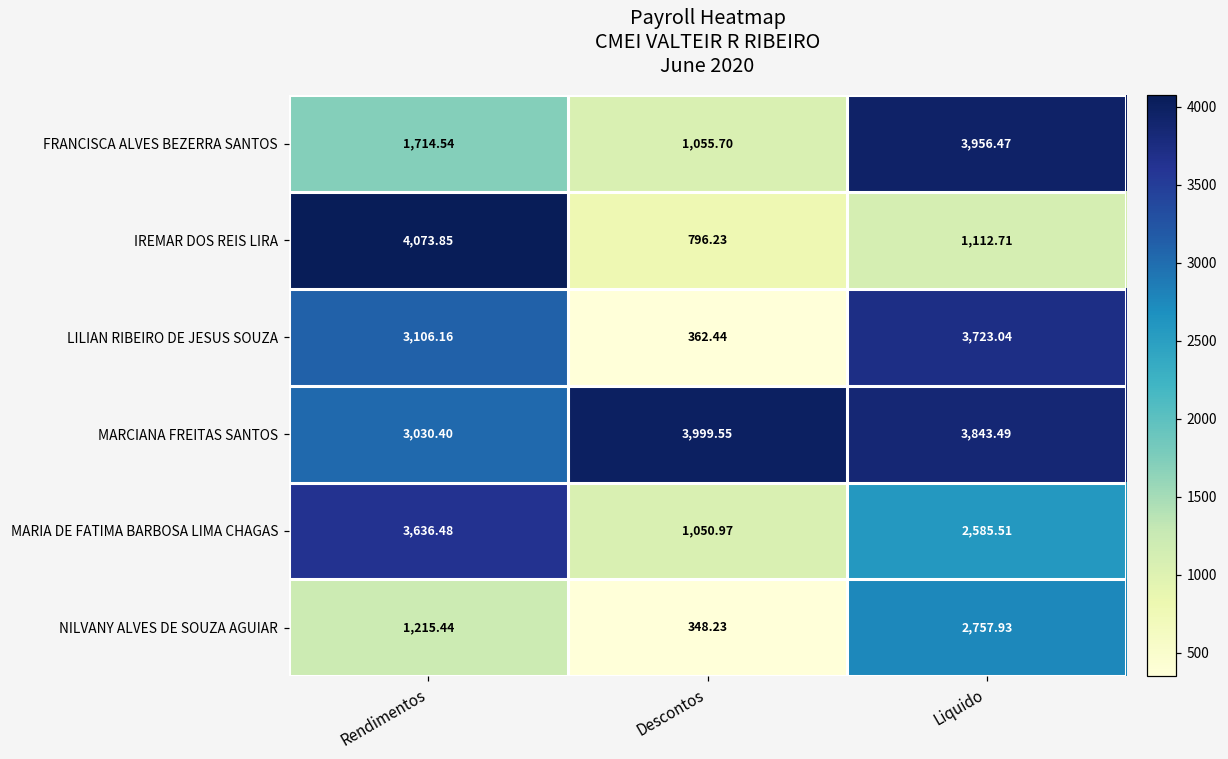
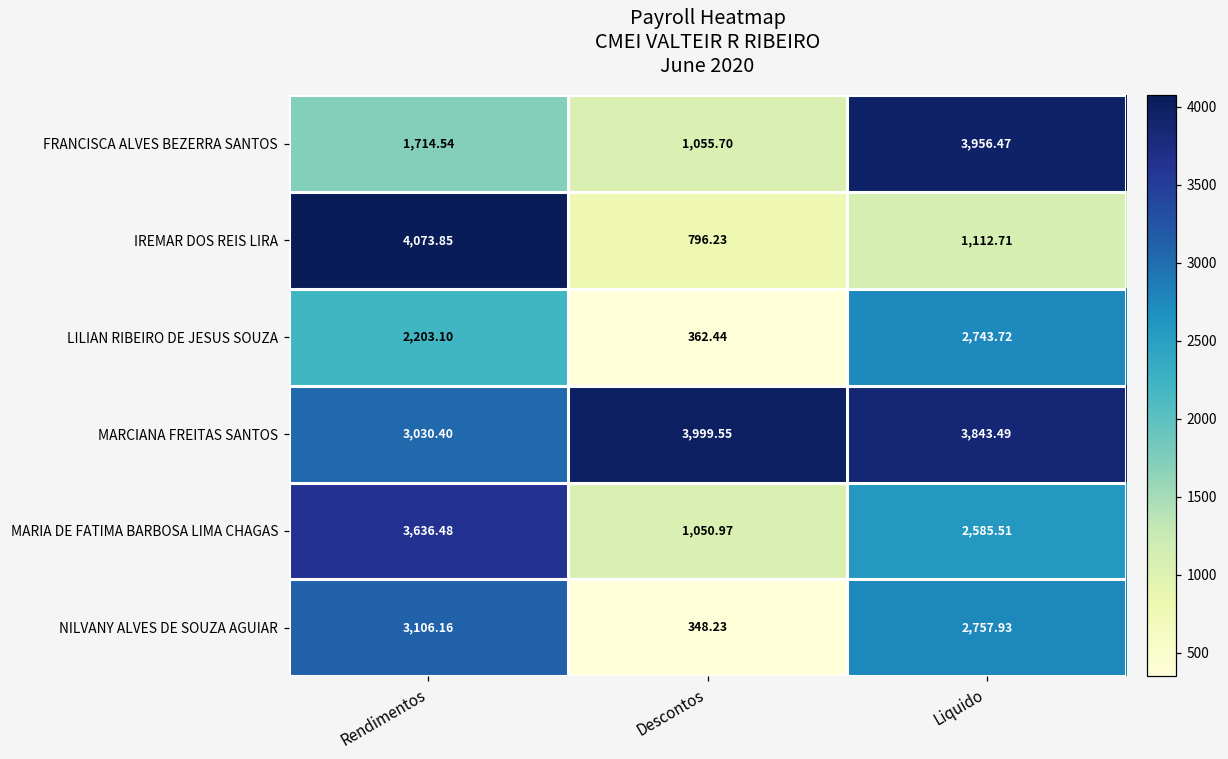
  {
    "FRANCISCA ALVES BEZERRA SANTOS": {
      "Rendimentos": "1,714.54",
      "Descontos": "1,055.70",
      "Liquido": "3,956.47"
    },
    "IREMAR DOS REIS LIRA": {
      "Rendimentos": "4,073.85",
      "Descontos": "796.23",
      "Liquido": "1,112.71"
    },
    "LILIAN RIBEIRO DE JESUS SOUZA": {
-     "Rendimentos": "3,106.16",
+     "Rendimentos": "2,203.10",
      "Descontos": "362.44",
-     "Liquido": "3,723.04"
+     "Liquido": "2,743.72"
    },
    "MARCIANA FREITAS SANTOS": {
      "Rendimentos": "3,030.40",
      "Descontos": "3,999.55",
      "Liquido": "3,843.49"
    },
    "MARIA DE FATIMA BARBOSA LIMA CHAGAS": {
      "Rendimentos": "3,636.48",
      "Descontos": "1,050.97",
      "Liquido": "2,585.51"
    },
    "NILVANY ALVES DE SOUZA AGUIAR": {
-     "Rendimentos": "1,215.44",
+     "Rendimentos": "3,106.16",
      "Descontos": "348.23",
      "Liquido": "2,757.93"
    }
  }
